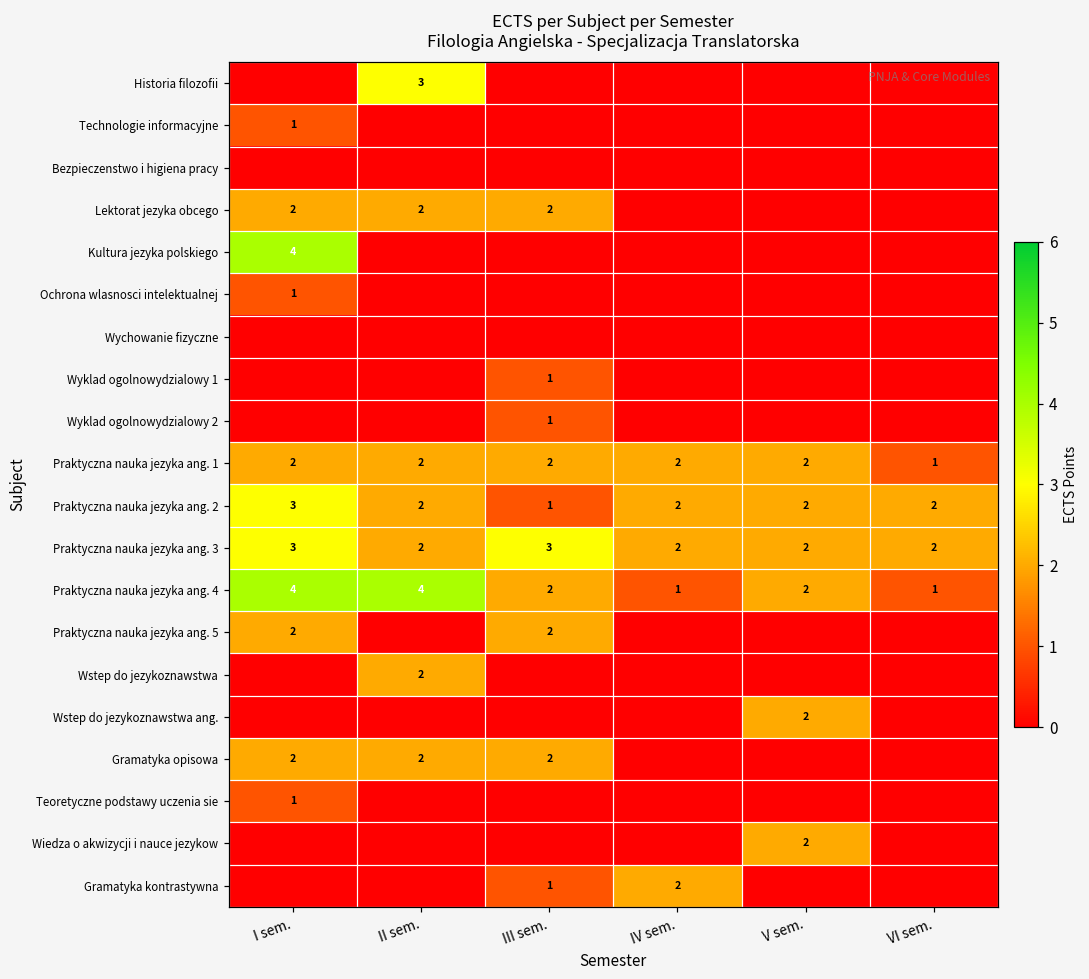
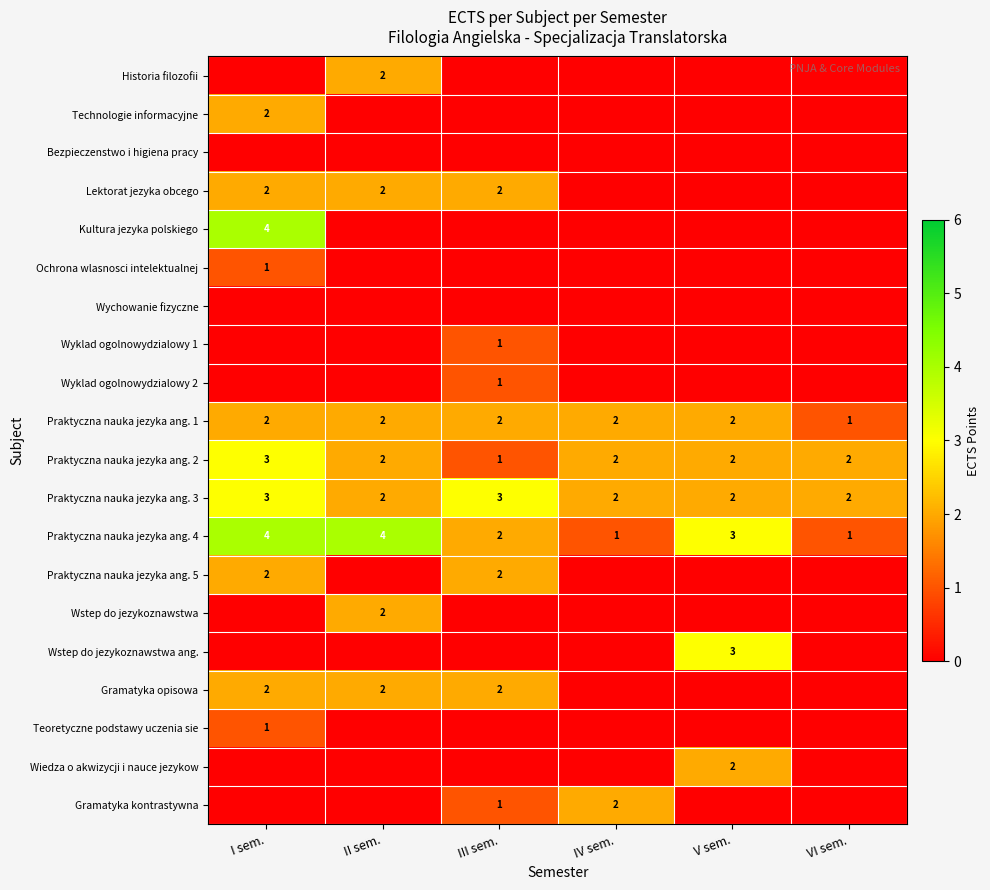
  {
    "Historia filozofii": {
-     "II sem.": 3
+     "II sem.": 2
    },
    "Technologie informacyjne": {
-     "I sem.": 1
+     "I sem.": 2
    },
    "Lektorat jezyka obcego": {
      "I sem.": 2,
      "II sem.": 2,
      "III sem.": 2
    },
    "Kultura jezyka polskiego": {
      "I sem.": 4
    },
    "Ochrona wlasnosci intelektualnej": {
      "I sem.": 1
    },
    "Wyklad ogolnowydzialowy 1": {
      "III sem.": 1
    },
    "Wyklad ogolnowydzialowy 2": {
      "III sem.": 1
    },
    "Praktyczna nauka jezyka ang. 1": {
      "I sem.": 2,
      "II sem.": 2,
      "III sem.": 2,
      "IV sem.": 2,
      "V sem.": 2,
      "VI sem.": 1
    },
    "Praktyczna nauka jezyka ang. 2": {
      "I sem.": 3,
      "II sem.": 2,
      "III sem.": 1,
      "IV sem.": 2,
      "V sem.": 2,
      "VI sem.": 2
    },
    "Praktyczna nauka jezyka ang. 3": {
      "I sem.": 3,
      "II sem.": 2,
      "III sem.": 3,
      "IV sem.": 2,
      "V sem.": 2,
      "VI sem.": 2
    },
    "Praktyczna nauka jezyka ang. 4": {
      "I sem.": 4,
      "II sem.": 4,
      "III sem.": 2,
      "IV sem.": 1,
-     "V sem.": 2,
+     "V sem.": 3,
      "VI sem.": 1
    },
    "Praktyczna nauka jezyka ang. 5": {
      "I sem.": 2,
      "III sem.": 2
    },
    "Wstep do jezykoznawstwa": {
      "II sem.": 2
    },
    "Wstep do jezykoznawstwa ang.": {
-     "V sem.": 2
+     "V sem.": 3
    },
    "Gramatyka opisowa": {
      "I sem.": 2,
      "II sem.": 2,
      "III sem.": 2
    },
    "Teoretyczne podstawy uczenia sie": {
      "I sem.": 1
    },
    "Wiedza o akwizycji i nauce jezykow": {
      "V sem.": 2
    },
    "Gramatyka kontrastywna": {
      "III sem.": 1,
      "IV sem.": 2
    }
  }
